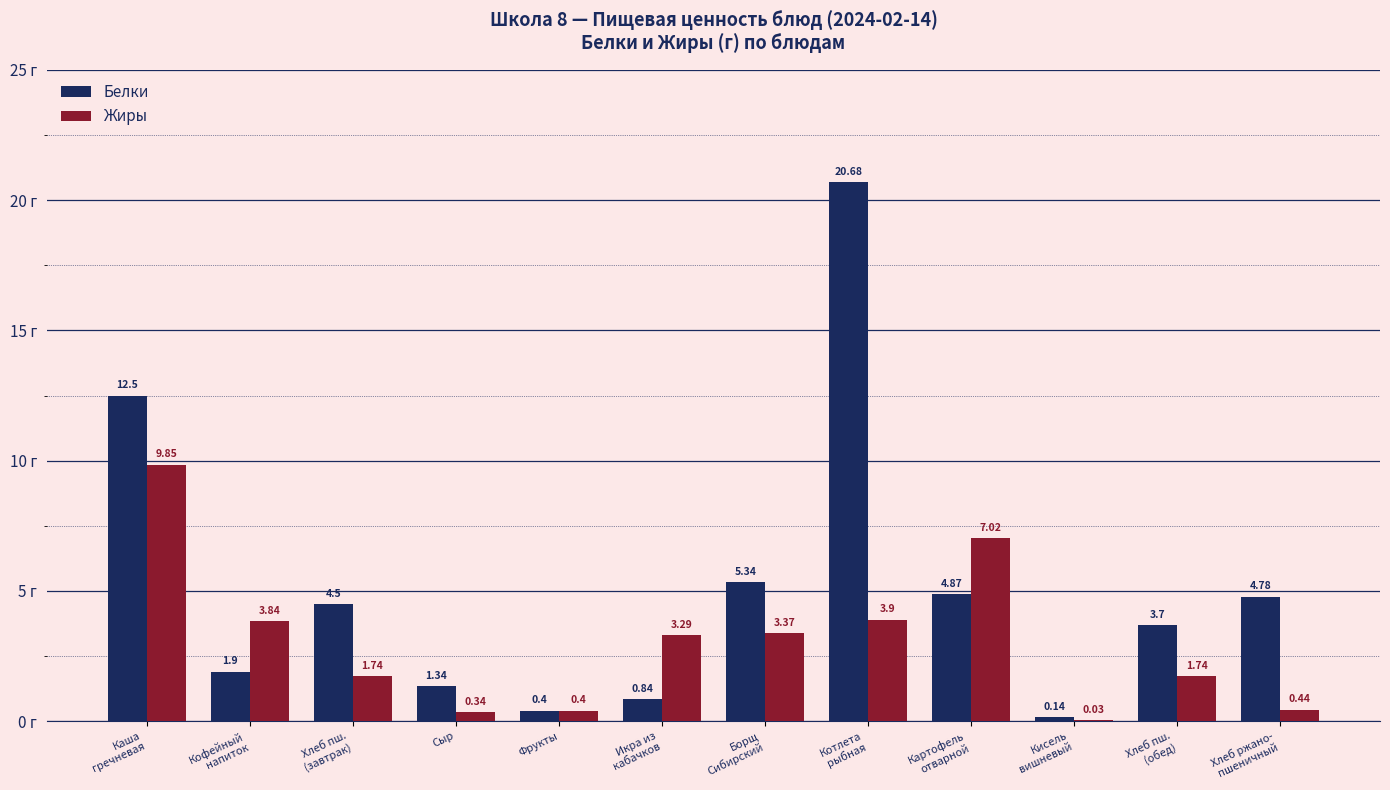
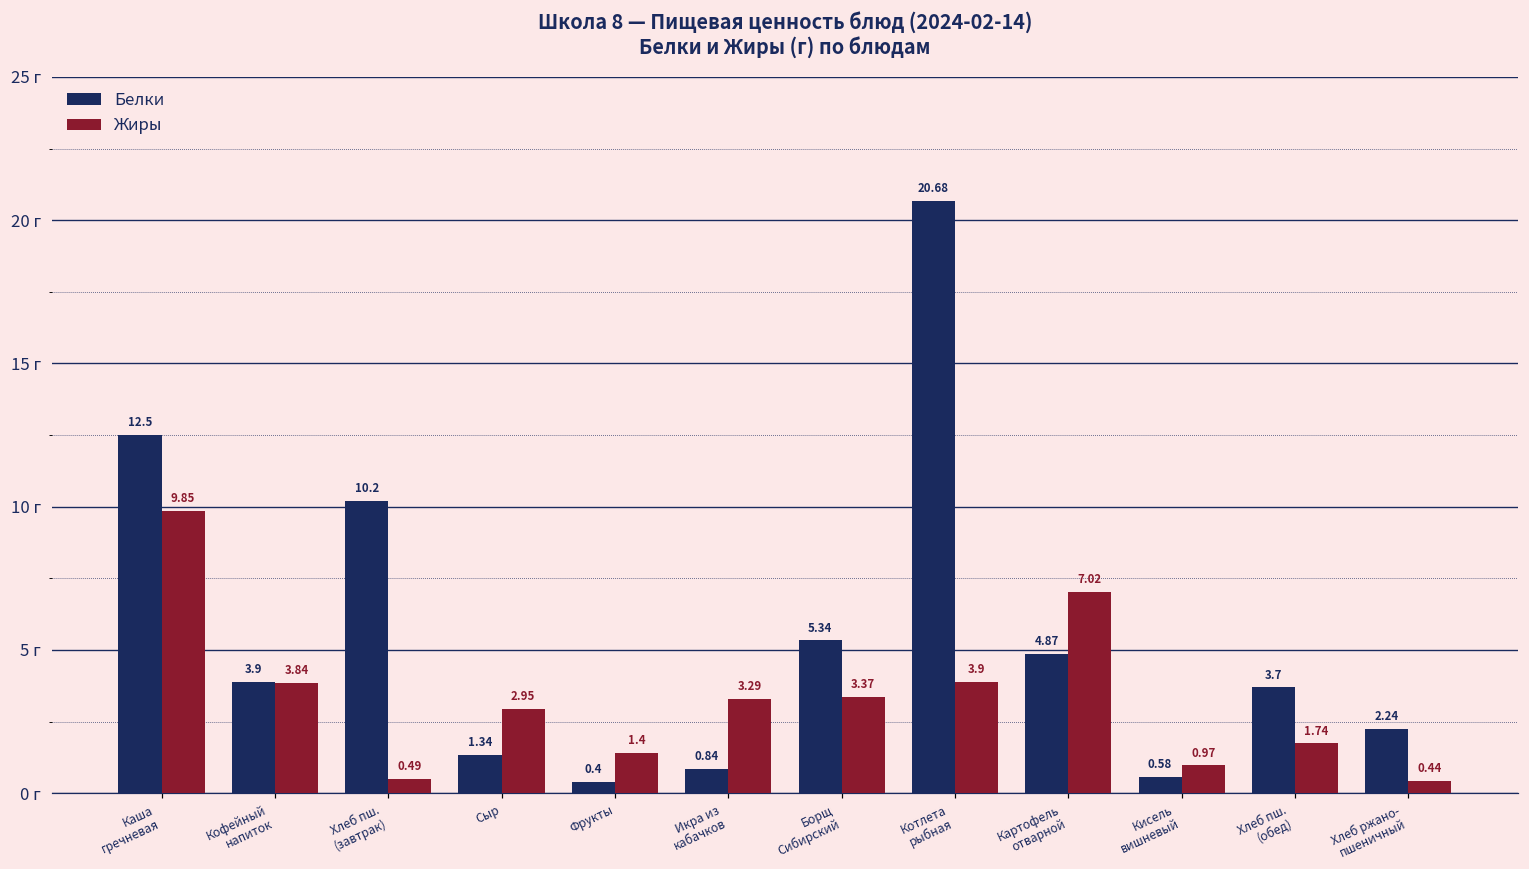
  {
    "Белки": {
      "Каша гречневая": 12.5,
-     "Кофейный напиток": 1.9,
-     "Хлеб пш. (завтрак)": 4.5,
+     "Кофейный напиток": 3.9,
+     "Хлеб пш. (завтрак)": 10.2,
      "Сыр": 1.34,
      "Фрукты": 0.4,
      "Икра из кабачков": 0.84,
      "Борщ Сибирский": 5.34,
      "Котлета рыбная": 20.68,
      "Картофель отварной": 4.87,
-     "Кисель вишневый": 0.14,
+     "Кисель вишневый": 0.58,
      "Хлеб пш. (обед)": 3.7,
-     "Хлеб ржано- пшеничный": 4.78
+     "Хлеб ржано- пшеничный": 2.24
    },
    "Жиры": {
      "Каша гречневая": 9.85,
      "Кофейный напиток": 3.84,
-     "Хлеб пш. (завтрак)": 1.74,
-     "Сыр": 0.34,
-     "Фрукты": 0.4,
+     "Хлеб пш. (завтрак)": 0.49,
+     "Сыр": 2.95,
+     "Фрукты": 1.4,
      "Икра из кабачков": 3.29,
      "Борщ Сибирский": 3.37,
      "Котлета рыбная": 3.9,
      "Картофель отварной": 7.02,
-     "Кисель вишневый": 0.03,
+     "Кисель вишневый": 0.97,
      "Хлеб пш. (обед)": 1.74,
      "Хлеб ржано- пшеничный": 0.44
    }
  }
